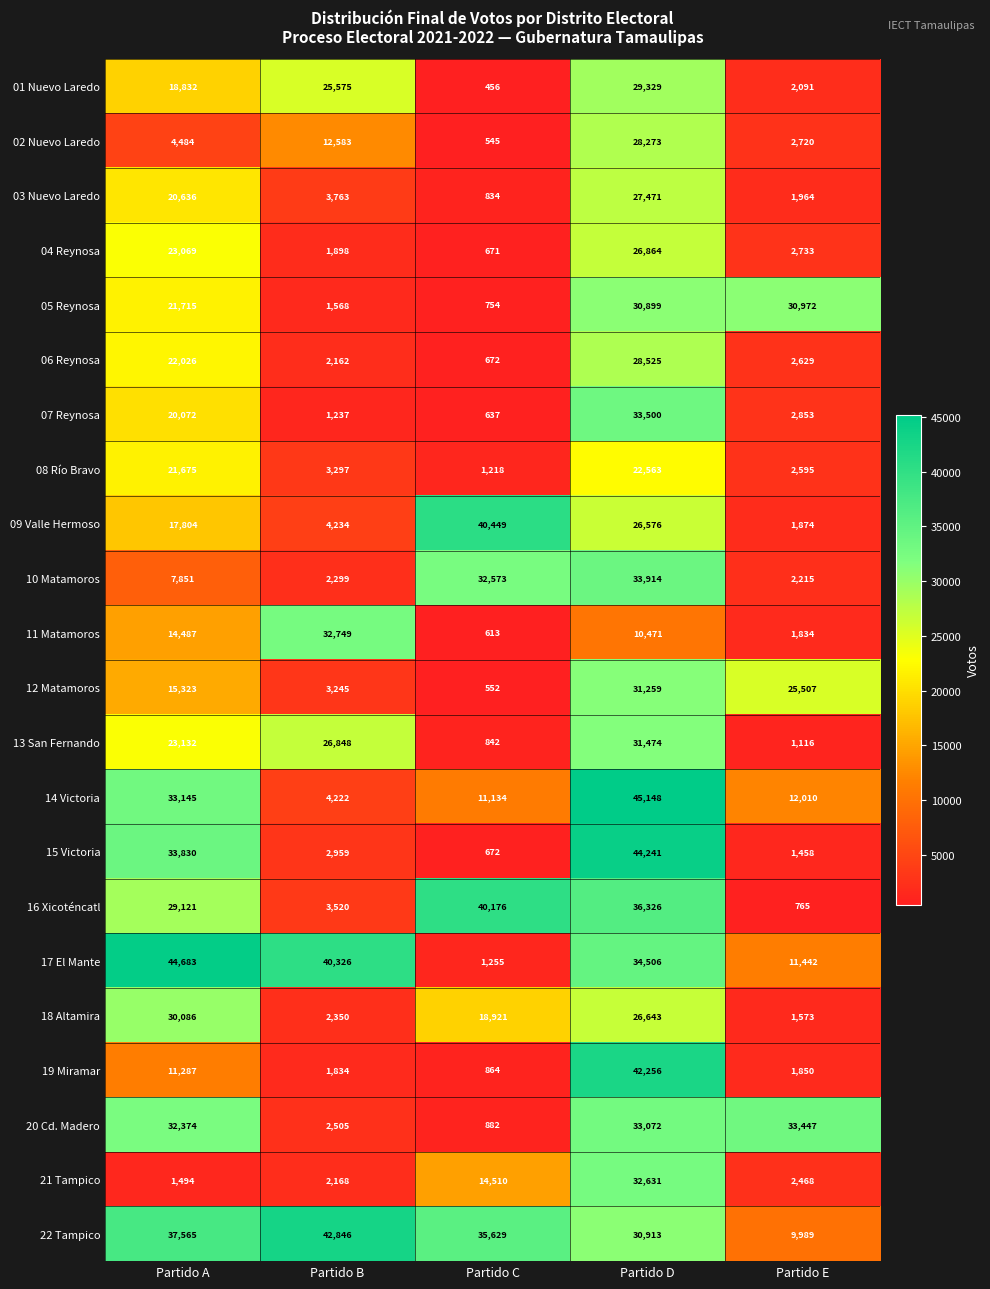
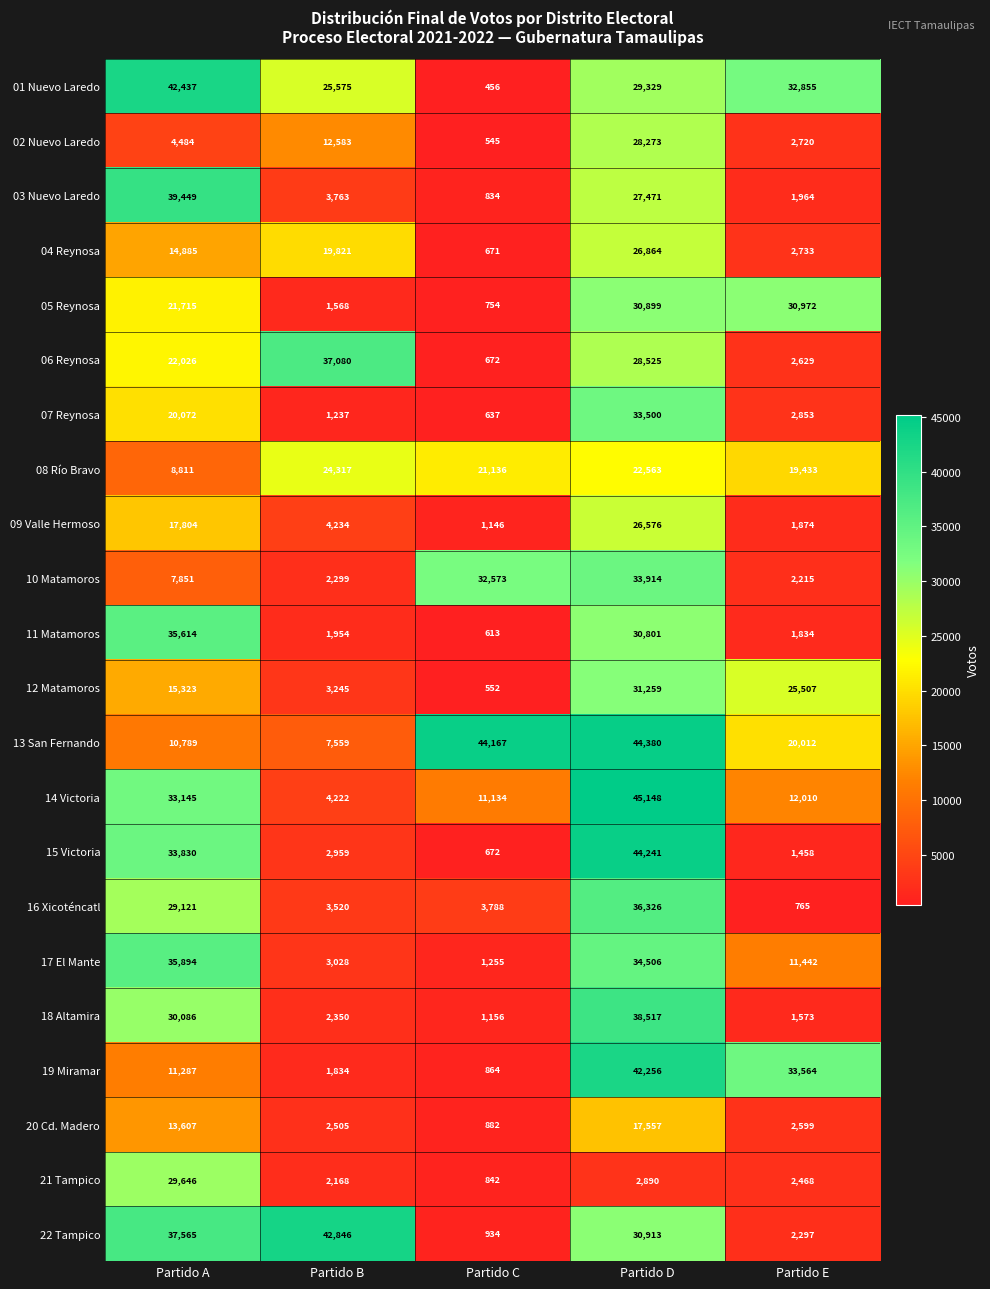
  {
    "01 Nuevo Laredo": {
-     "Partido A": "18,832",
+     "Partido A": "42,437",
      "Partido B": "25,575",
      "Partido C": "456",
      "Partido D": "29,329",
-     "Partido E": "2,091"
+     "Partido E": "32,855"
    },
    "02 Nuevo Laredo": {
      "Partido A": "4,484",
      "Partido B": "12,583",
      "Partido C": "545",
      "Partido D": "28,273",
      "Partido E": "2,720"
    },
    "03 Nuevo Laredo": {
-     "Partido A": "20,636",
+     "Partido A": "39,449",
      "Partido B": "3,763",
      "Partido C": "834",
      "Partido D": "27,471",
      "Partido E": "1,964"
    },
    "04 Reynosa": {
-     "Partido A": "23,069",
-     "Partido B": "1,898",
+     "Partido A": "14,885",
+     "Partido B": "19,821",
      "Partido C": "671",
      "Partido D": "26,864",
      "Partido E": "2,733"
    },
    "05 Reynosa": {
      "Partido A": "21,715",
      "Partido B": "1,568",
      "Partido C": "754",
      "Partido D": "30,899",
      "Partido E": "30,972"
    },
    "06 Reynosa": {
      "Partido A": "22,026",
-     "Partido B": "2,162",
+     "Partido B": "37,080",
      "Partido C": "672",
      "Partido D": "28,525",
      "Partido E": "2,629"
    },
    "07 Reynosa": {
      "Partido A": "20,072",
      "Partido B": "1,237",
      "Partido C": "637",
      "Partido D": "33,500",
      "Partido E": "2,853"
    },
    "08 Río Bravo": {
-     "Partido A": "21,675",
-     "Partido B": "3,297",
-     "Partido C": "1,218",
+     "Partido A": "8,811",
+     "Partido B": "24,317",
+     "Partido C": "21,136",
      "Partido D": "22,563",
-     "Partido E": "2,595"
+     "Partido E": "19,433"
    },
    "09 Valle Hermoso": {
      "Partido A": "17,804",
      "Partido B": "4,234",
-     "Partido C": "40,449",
+     "Partido C": "1,146",
      "Partido D": "26,576",
      "Partido E": "1,874"
    },
    "10 Matamoros": {
      "Partido A": "7,851",
      "Partido B": "2,299",
      "Partido C": "32,573",
      "Partido D": "33,914",
      "Partido E": "2,215"
    },
    "11 Matamoros": {
-     "Partido A": "14,487",
-     "Partido B": "32,749",
+     "Partido A": "35,614",
+     "Partido B": "1,954",
      "Partido C": "613",
-     "Partido D": "10,471",
+     "Partido D": "30,801",
      "Partido E": "1,834"
    },
    "12 Matamoros": {
      "Partido A": "15,323",
      "Partido B": "3,245",
      "Partido C": "552",
      "Partido D": "31,259",
      "Partido E": "25,507"
    },
    "13 San Fernando": {
-     "Partido A": "23,132",
-     "Partido B": "26,848",
-     "Partido C": "842",
-     "Partido D": "31,474",
-     "Partido E": "1,116"
+     "Partido A": "10,789",
+     "Partido B": "7,559",
+     "Partido C": "44,167",
+     "Partido D": "44,380",
+     "Partido E": "20,012"
    },
    "14 Victoria": {
      "Partido A": "33,145",
      "Partido B": "4,222",
      "Partido C": "11,134",
      "Partido D": "45,148",
      "Partido E": "12,010"
    },
    "15 Victoria": {
      "Partido A": "33,830",
      "Partido B": "2,959",
      "Partido C": "672",
      "Partido D": "44,241",
      "Partido E": "1,458"
    },
    "16 Xicoténcatl": {
      "Partido A": "29,121",
      "Partido B": "3,520",
-     "Partido C": "40,176",
+     "Partido C": "3,788",
      "Partido D": "36,326",
      "Partido E": "765"
    },
    "17 El Mante": {
-     "Partido A": "44,683",
-     "Partido B": "40,326",
+     "Partido A": "35,894",
+     "Partido B": "3,028",
      "Partido C": "1,255",
      "Partido D": "34,506",
      "Partido E": "11,442"
    },
    "18 Altamira": {
      "Partido A": "30,086",
      "Partido B": "2,350",
-     "Partido C": "18,921",
-     "Partido D": "26,643",
+     "Partido C": "1,156",
+     "Partido D": "38,517",
      "Partido E": "1,573"
    },
    "19 Miramar": {
      "Partido A": "11,287",
      "Partido B": "1,834",
      "Partido C": "864",
      "Partido D": "42,256",
-     "Partido E": "1,850"
+     "Partido E": "33,564"
    },
    "20 Cd. Madero": {
-     "Partido A": "32,374",
+     "Partido A": "13,607",
      "Partido B": "2,505",
      "Partido C": "882",
-     "Partido D": "33,072",
-     "Partido E": "33,447"
+     "Partido D": "17,557",
+     "Partido E": "2,599"
    },
    "21 Tampico": {
-     "Partido A": "1,494",
+     "Partido A": "29,646",
      "Partido B": "2,168",
-     "Partido C": "14,510",
-     "Partido D": "32,631",
+     "Partido C": "842",
+     "Partido D": "2,890",
      "Partido E": "2,468"
    },
    "22 Tampico": {
      "Partido A": "37,565",
      "Partido B": "42,846",
-     "Partido C": "35,629",
+     "Partido C": "934",
      "Partido D": "30,913",
-     "Partido E": "9,989"
+     "Partido E": "2,297"
    }
  }
